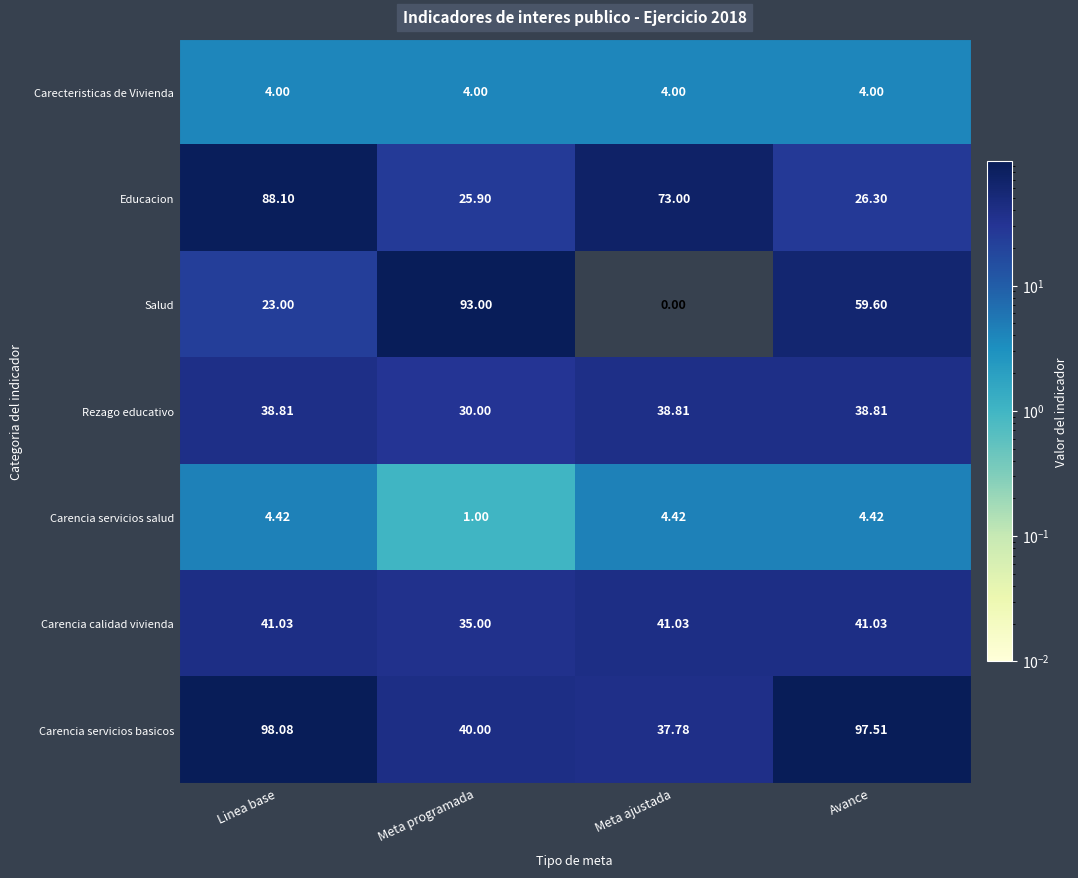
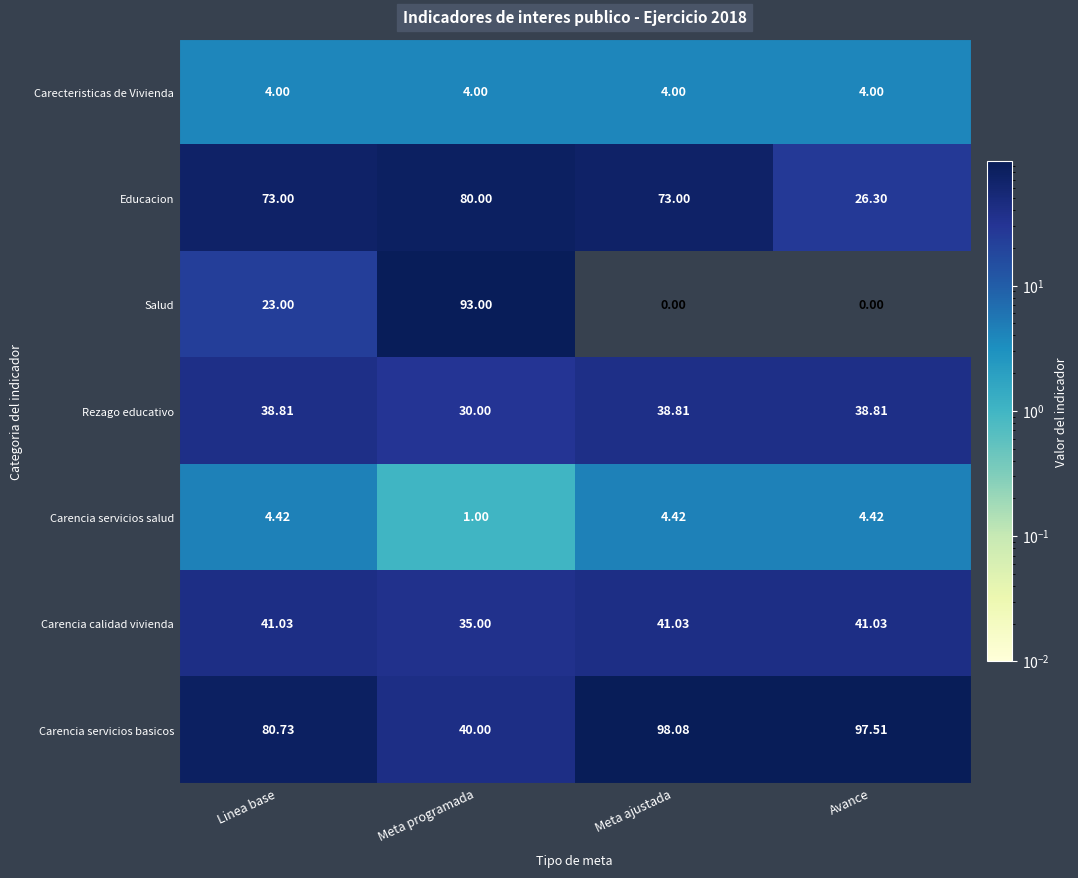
  {
    "Carecteristicas de Vivienda": {
      "Linea base": 4.00,
      "Meta programada": 4.00,
      "Meta ajustada": 4.00,
      "Avance": 4.00
    },
    "Educacion": {
-     "Linea base": 88.10,
-     "Meta programada": 25.90,
+     "Linea base": 73.00,
+     "Meta programada": 80.00,
      "Meta ajustada": 73.00,
      "Avance": 26.30
    },
    "Salud": {
      "Linea base": 23.00,
      "Meta programada": 93.00,
      "Meta ajustada": 0.00,
-     "Avance": 59.60
+     "Avance": 0.00
    },
    "Rezago educativo": {
      "Linea base": 38.81,
      "Meta programada": 30.00,
      "Meta ajustada": 38.81,
      "Avance": 38.81
    },
    "Carencia servicios salud": {
      "Linea base": 4.42,
      "Meta programada": 1.00,
      "Meta ajustada": 4.42,
      "Avance": 4.42
    },
    "Carencia calidad vivienda": {
      "Linea base": 41.03,
      "Meta programada": 35.00,
      "Meta ajustada": 41.03,
      "Avance": 41.03
    },
    "Carencia servicios basicos": {
-     "Linea base": 98.08,
+     "Linea base": 80.73,
      "Meta programada": 40.00,
-     "Meta ajustada": 37.78,
+     "Meta ajustada": 98.08,
      "Avance": 97.51
    }
  }
